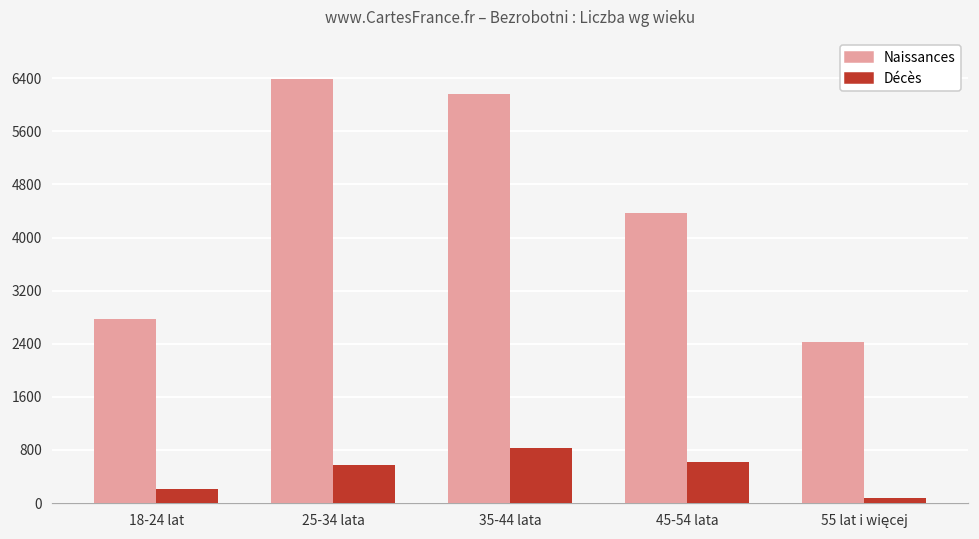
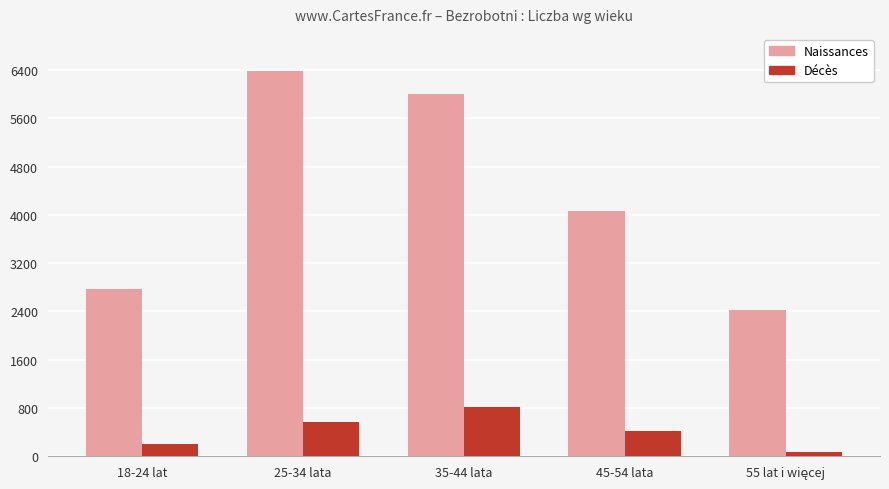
  {
    "Naissances": {
      "18-24 lat": 2800,
      "25-34 lata": 6400,
-     "35-44 lata": 6200,
-     "45-54 lata": 4400,
+     "35-44 lata": 6000,
+     "45-54 lata": 4100,
      "55 lat i więcej": 2400
    },
    "Décès": {
      "18-24 lat": 200,
      "25-34 lata": 600,
      "35-44 lata": 800,
-     "45-54 lata": 600,
+     "45-54 lata": 400,
      "55 lat i więcej": 100
    }
  }
